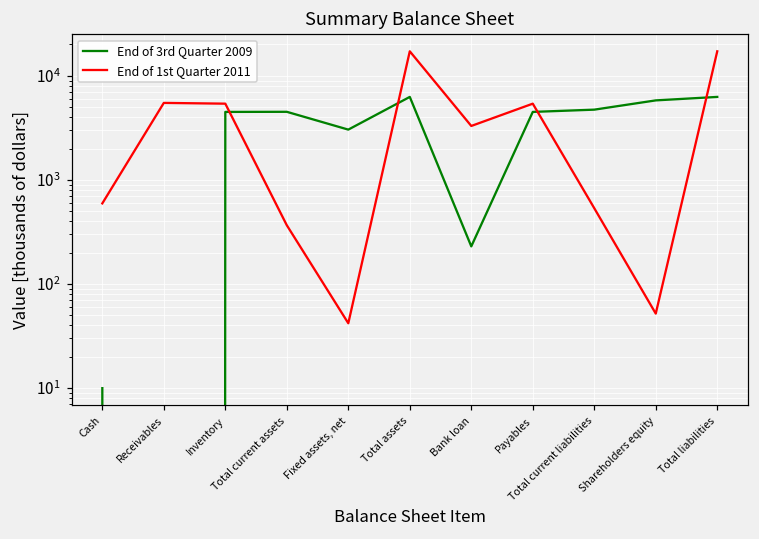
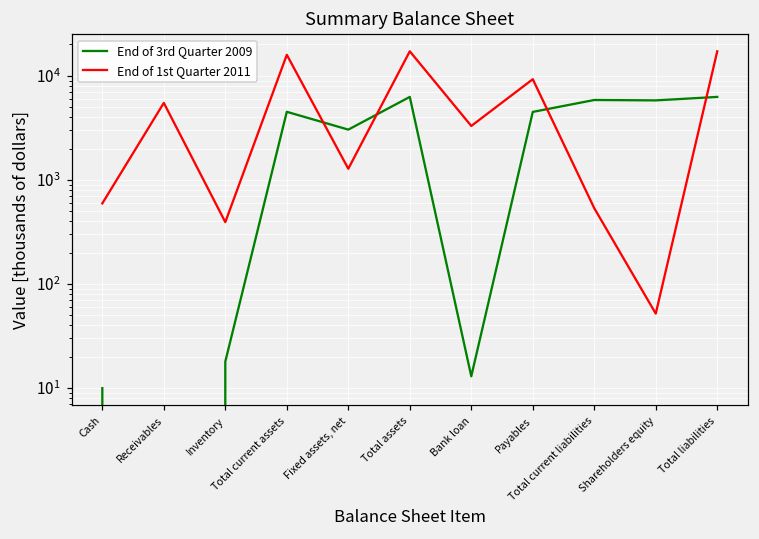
  {
    "End of 3rd Quarter 2009": {
      "Cash": 10,
-     "Inventory": 5000,
+     "Inventory": 18,
      "Total current assets": 5000,
      "Fixed assets, net": 3000,
      "Total assets": 6000,
-     "Bank loan": 230,
+     "Bank loan": 13,
      "Payables": 5000,
-     "Total current liabilities": 5000,
+     "Total current liabilities": 6000,
      "Shareholders equity": 6000,
      "Total liabilities": 6000
    },
    "End of 1st Quarter 2011": {
      "Cash": 600,
      "Receivables": 5000,
-     "Inventory": 5000,
-     "Total current assets": 370,
-     "Fixed assets, net": 40,
+     "Inventory": 390,
+     "Total current assets": 16000,
+     "Fixed assets, net": 1300,
      "Total assets": 17000,
      "Bank loan": 3300,
-     "Payables": 5000,
+     "Payables": 9000,
      "Total current liabilities": 500,
      "Shareholders equity": 50,
      "Total liabilities": 17000
    }
  }
